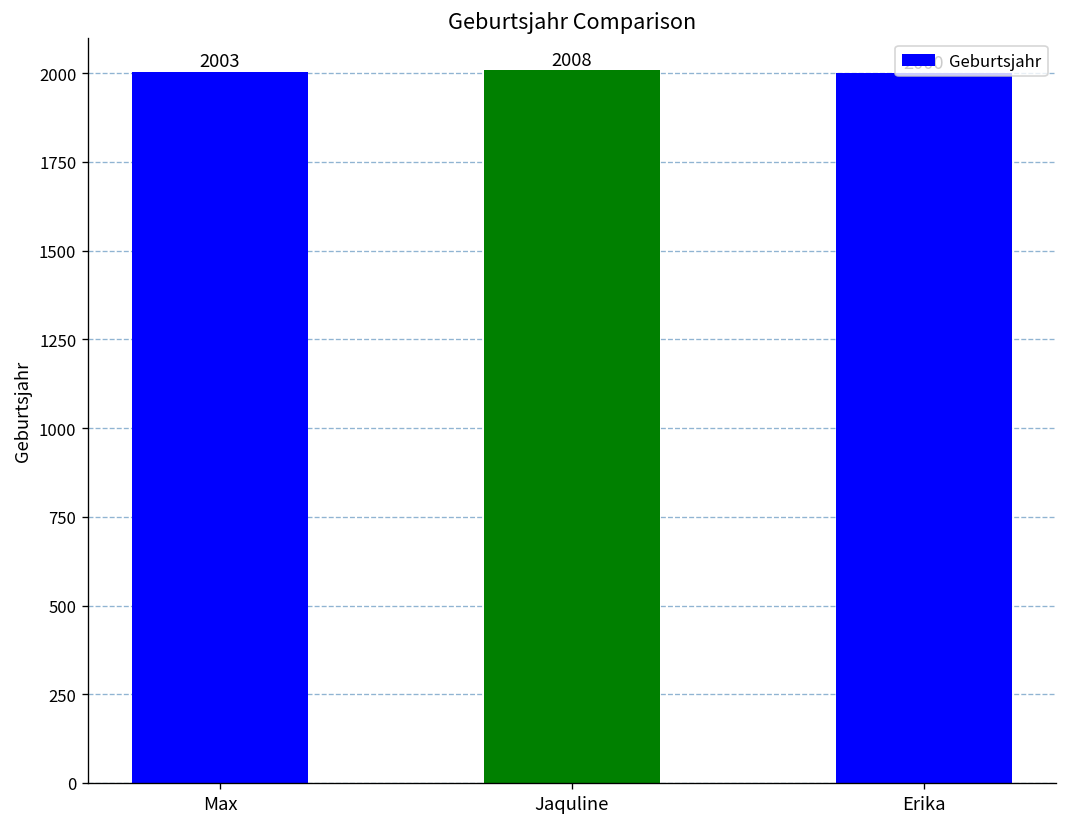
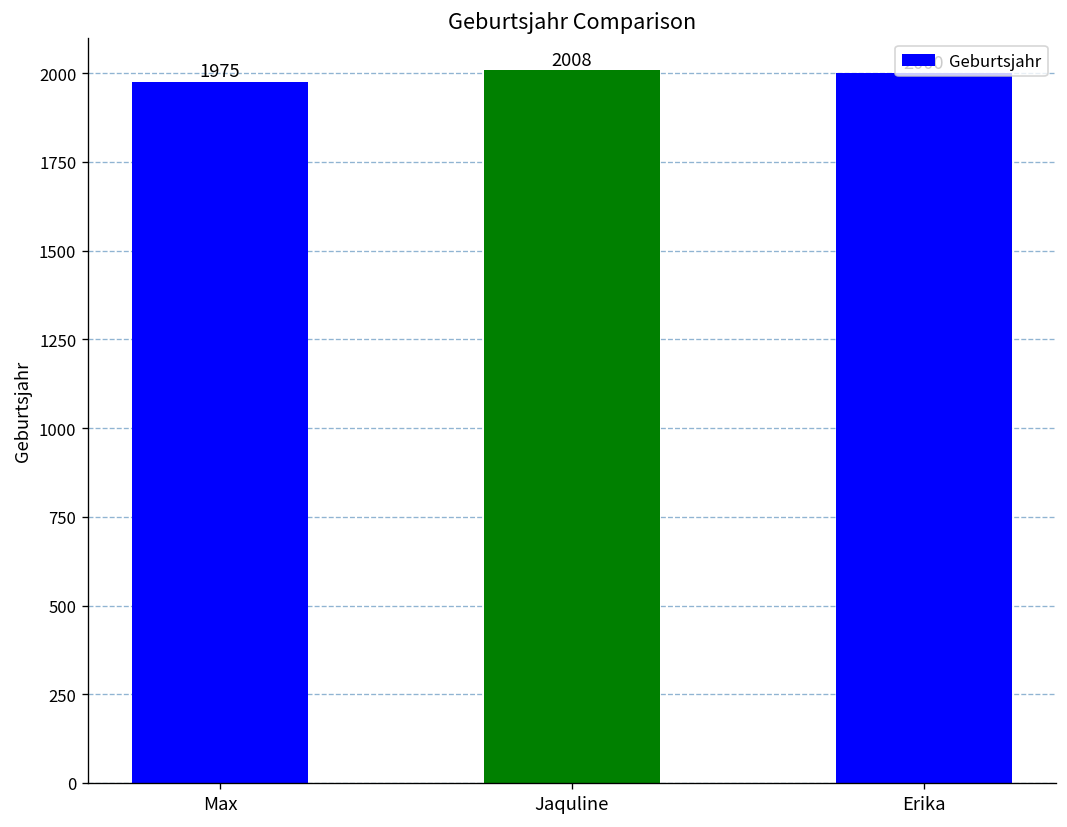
  {
-   "Max": 2003,
+   "Max": 1975,
    "Jaquline": 2008
  }
